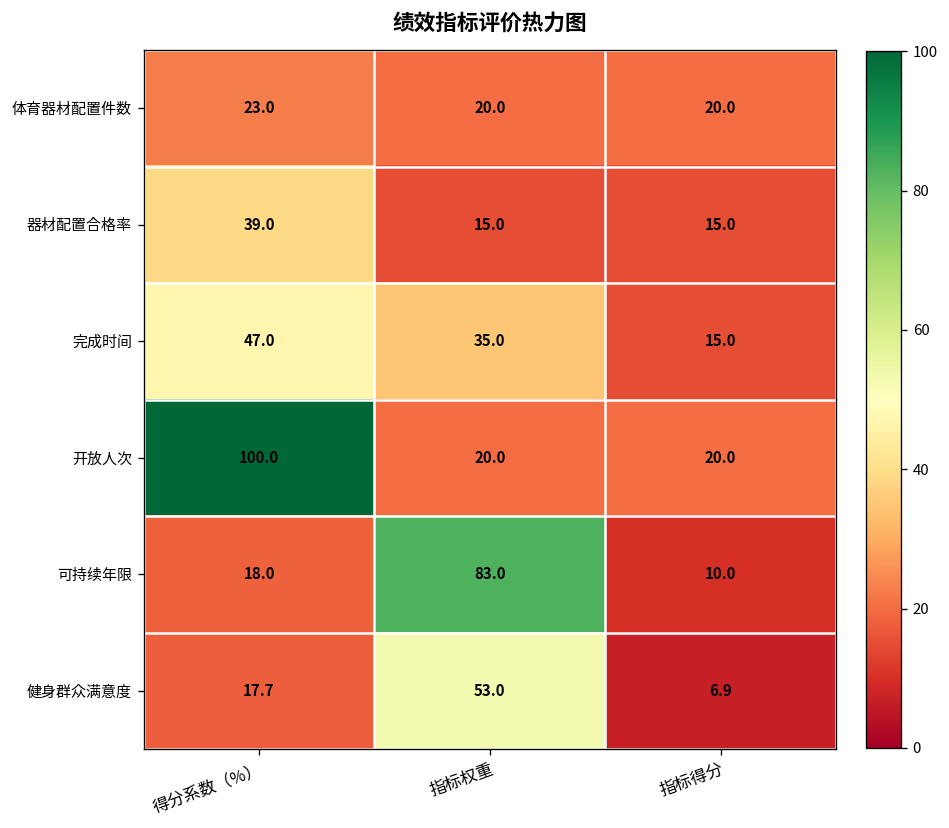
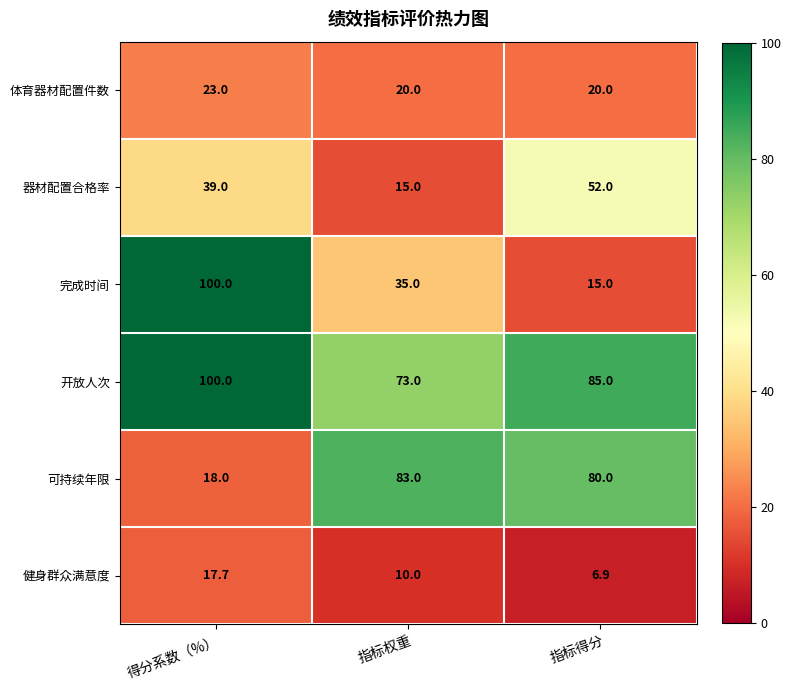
  {
    "体育器材配置件数": {
      "得分系数（%）": 23.0,
      "指标权重": 20.0,
      "指标得分": 20.0
    },
    "器材配置合格率": {
      "得分系数（%）": 39.0,
      "指标权重": 15.0,
-     "指标得分": 15.0
+     "指标得分": 52.0
    },
    "完成时间": {
-     "得分系数（%）": 47.0,
+     "得分系数（%）": 100.0,
      "指标权重": 35.0,
      "指标得分": 15.0
    },
    "开放人次": {
      "得分系数（%）": 100.0,
-     "指标权重": 20.0,
-     "指标得分": 20.0
+     "指标权重": 73.0,
+     "指标得分": 85.0
    },
    "可持续年限": {
      "得分系数（%）": 18.0,
      "指标权重": 83.0,
-     "指标得分": 10.0
+     "指标得分": 80.0
    },
    "健身群众满意度": {
      "得分系数（%）": 17.7,
-     "指标权重": 53.0,
+     "指标权重": 10.0,
      "指标得分": 6.9
    }
  }
